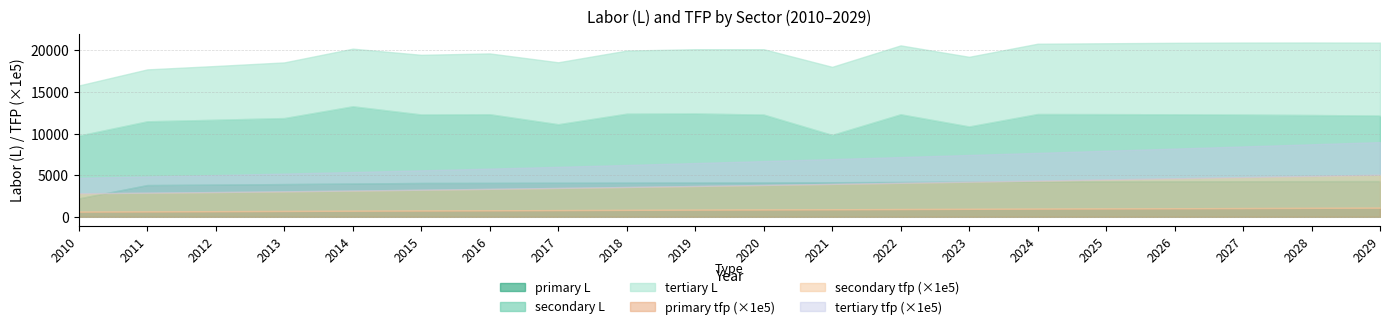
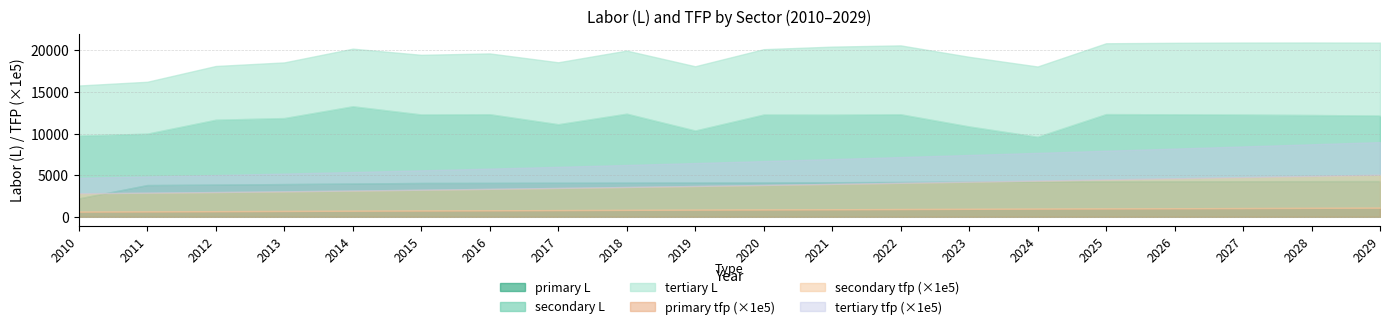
  {
    "primary L": {
      "2010": 2000,
      "2011": 4000,
      "2012": 4000,
      "2013": 4000,
      "2014": 4000,
      "2015": 4000,
      "2016": 4000,
      "2017": 4000,
      "2018": 4000,
      "2019": 4000,
      "2026": 4000,
      "2027": 4000,
      "2028": 4000,
      "2029": 4000
    },
    "secondary L": {
      "2010": 8000,
-     "2011": 8000,
+     "2011": 6000,
      "2012": 8000,
      "2013": 8000,
      "2014": 9000,
      "2015": 8000,
      "2016": 8000,
      "2017": 7000,
      "2018": 8000,
-     "2019": 8000,
+     "2019": 6000,
      "2020": 8000,
-     "2021": 6000,
+     "2021": 8000,
      "2022": 8000,
      "2023": 7000,
-     "2024": 8000,
+     "2024": 5000,
      "2025": 8000,
      "2026": 8000,
      "2027": 8000,
      "2028": 8000,
      "2029": 8000
    }
  }
